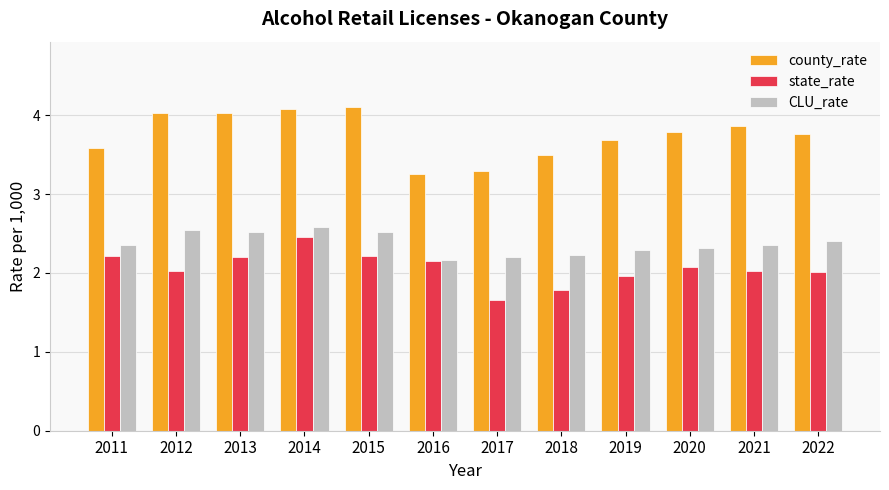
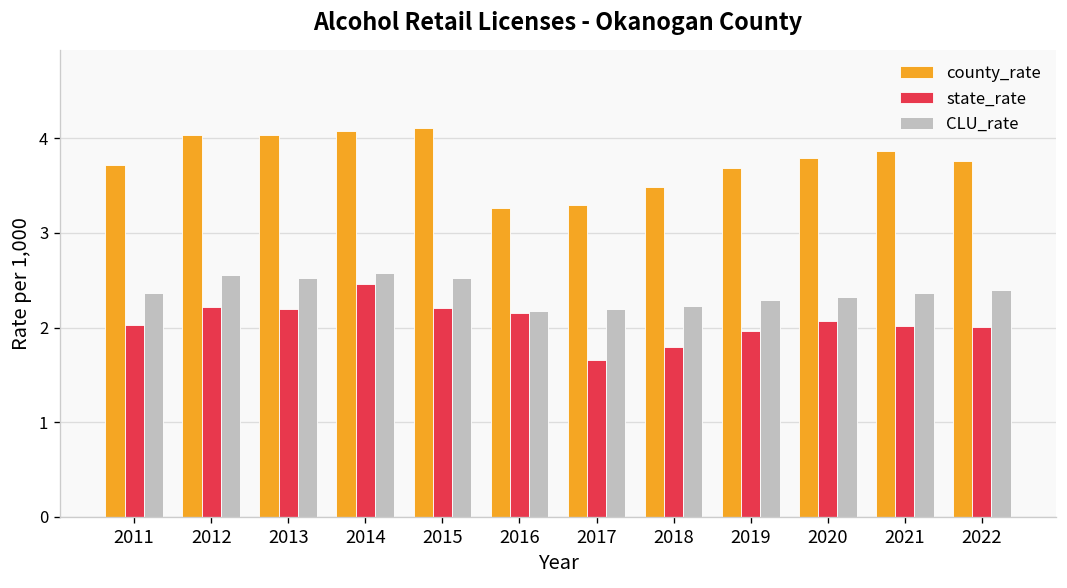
  {
    "county_rate": {
-     "2011": 3.6,
+     "2011": 3.7,
      "2012": 4.0,
      "2013": 4.0,
      "2014": 4.1,
      "2015": 4.1,
      "2016": 3.3,
      "2017": 3.3,
      "2018": 3.5,
      "2019": 3.7,
      "2020": 3.8,
      "2021": 3.9,
      "2022": 3.8
    },
    "state_rate": {
-     "2011": 2.2,
-     "2012": 2.0,
+     "2011": 2.0,
+     "2012": 2.2,
      "2013": 2.2,
      "2014": 2.5,
      "2015": 2.2,
      "2016": 2.2,
      "2017": 1.7,
      "2018": 1.8,
      "2019": 2.0,
      "2020": 2.1,
      "2021": 2.0,
      "2022": 2.0
    },
    "CLU_rate": {
      "2011": 2.4,
      "2012": 2.6,
      "2013": 2.5,
      "2014": 2.6,
      "2015": 2.5,
      "2016": 2.2,
      "2017": 2.2,
      "2018": 2.2,
      "2019": 2.3,
      "2020": 2.3,
      "2021": 2.4,
      "2022": 2.4
    }
  }
